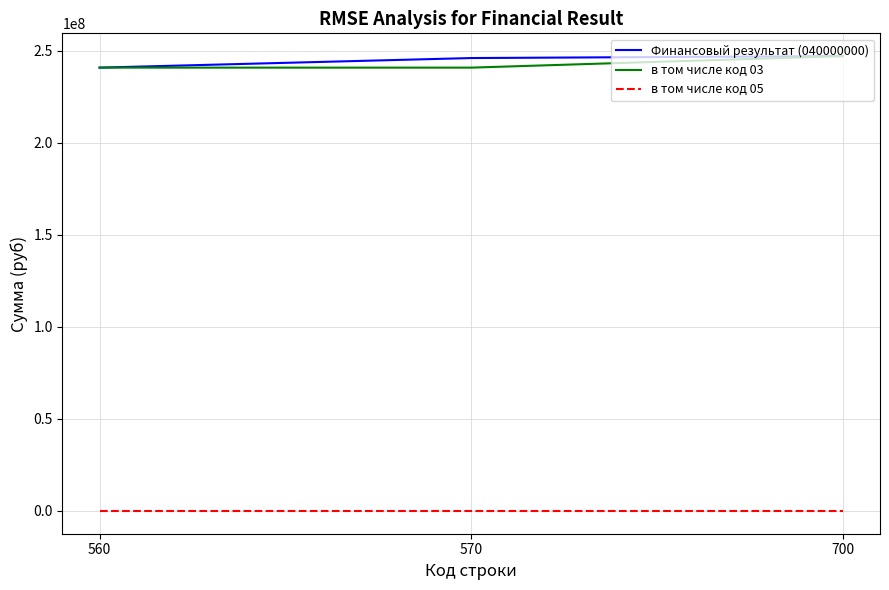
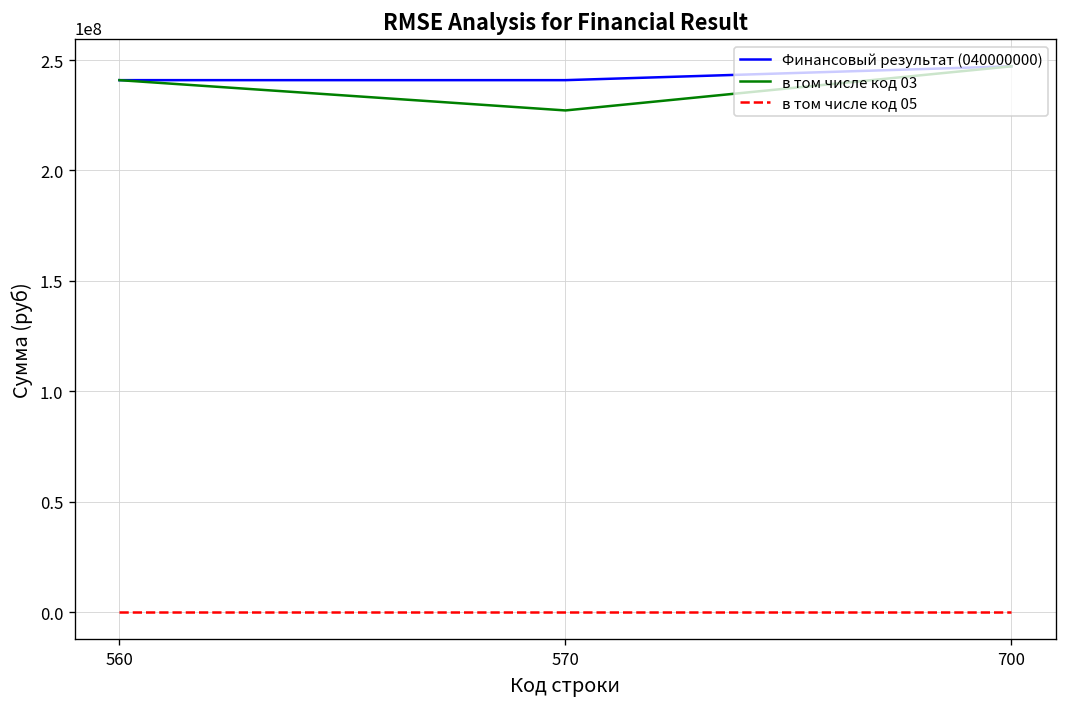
  {
    "Финансовый результат (040000000)": {
-     "570": 246000000
+     "570": 241000000
    },
    "в том числе код 03": {
-     "570": 241000000
+     "570": 227000000
    },
    "в том числе код 05": {
      "560": 0,
      "570": 0,
      "700": 0
    }
  }
